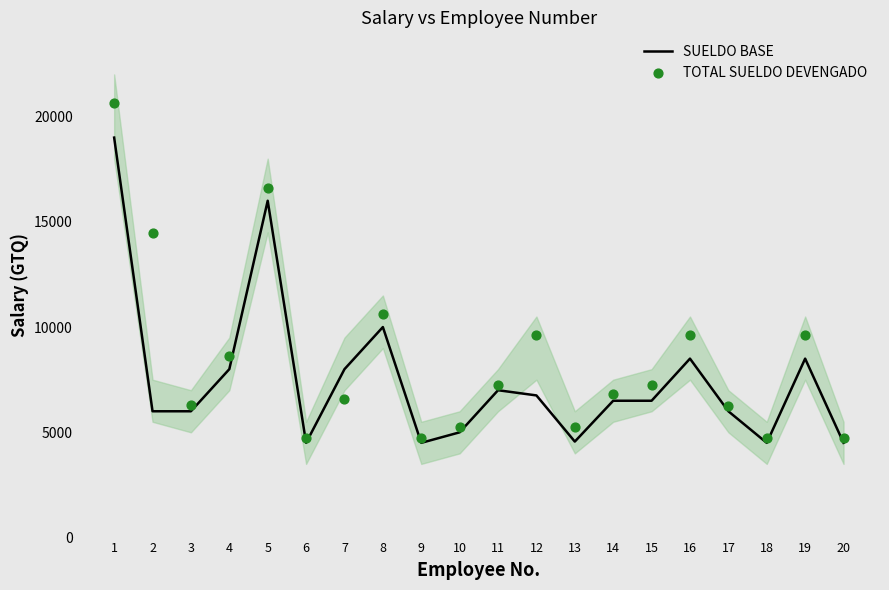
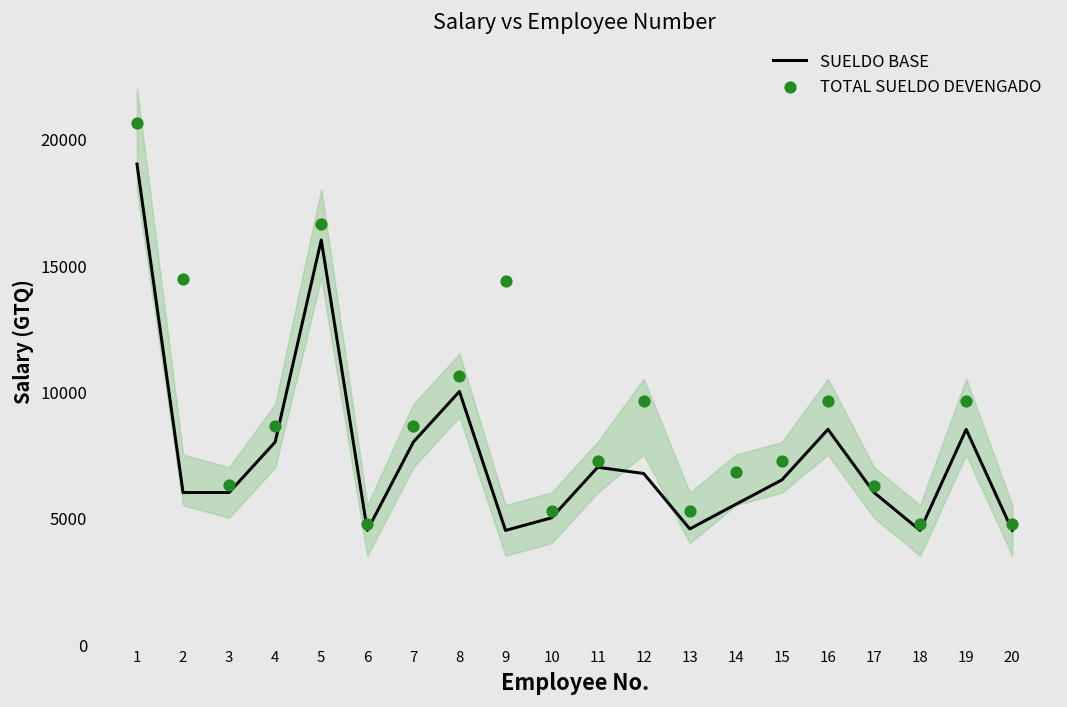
  {
    "SUELDO BASE": {
      "1": 19000,
      "2": 6000,
      "3": 6000,
      "4": 8000,
      "5": 16000,
      "6": 4500,
      "7": 8000,
      "8": 10000,
      "9": 4500,
      "10": 5000,
      "11": 7000,
      "12": 6800,
      "13": 4600,
-     "14": 6500,
+     "14": 5500,
      "15": 6500,
      "16": 8500,
      "17": 6000,
      "18": 4500,
      "19": 8500,
      "20": 4500
    },
    "TOTAL SUELDO DEVENGADO": {
-     "7": 6600,
-     "9": 4800
+     "7": 8600,
+     "9": 14400
    }
  }
